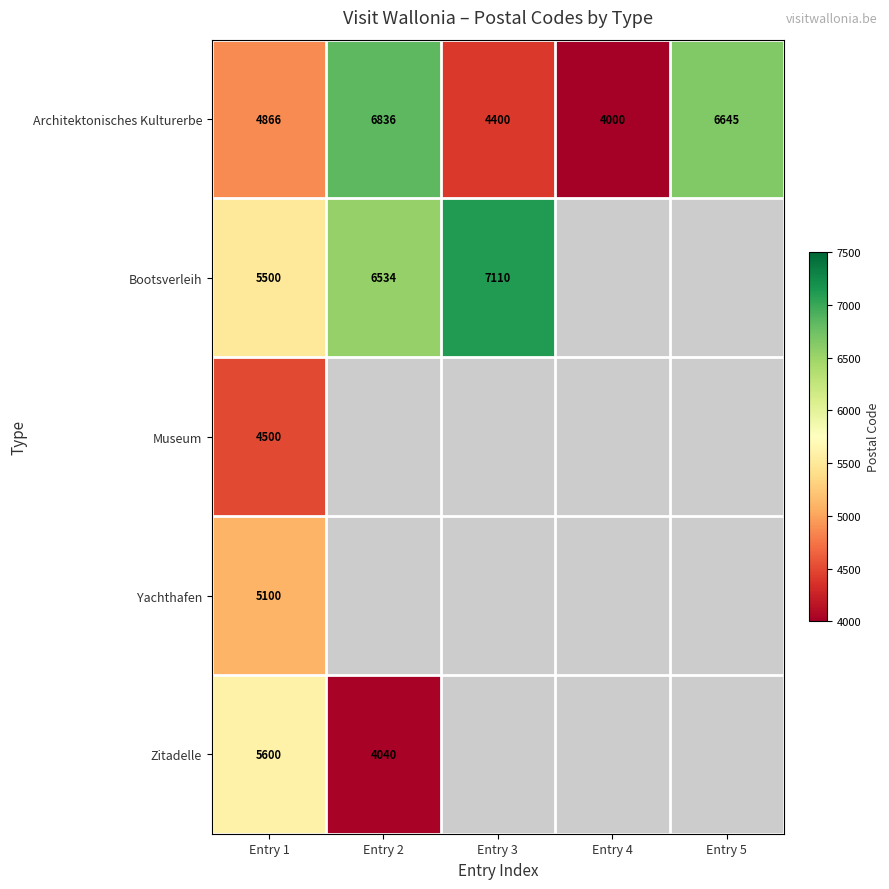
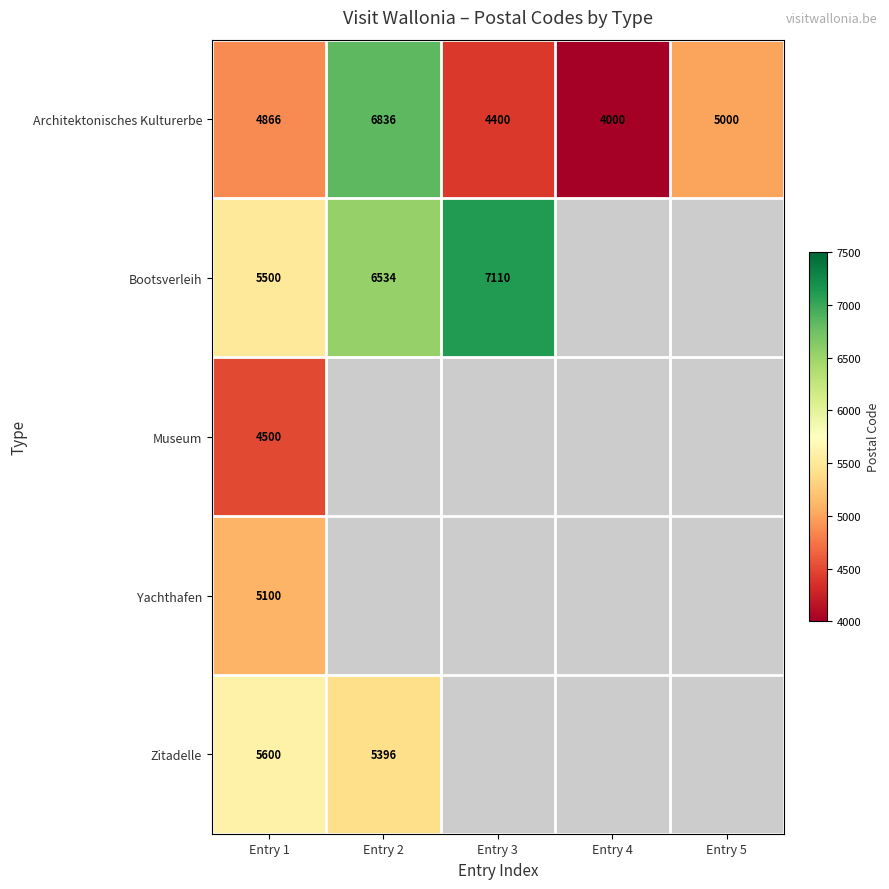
  {
    "Architektonisches Kulturerbe": {
      "Entry 1": 4866,
      "Entry 2": 6836,
      "Entry 3": 4400,
      "Entry 4": 4000,
-     "Entry 5": 6645
+     "Entry 5": 5000
    },
    "Bootsverleih": {
      "Entry 1": 5500,
      "Entry 2": 6534,
      "Entry 3": 7110
    },
    "Museum": {
      "Entry 1": 4500
    },
    "Yachthafen": {
      "Entry 1": 5100
    },
    "Zitadelle": {
      "Entry 1": 5600,
-     "Entry 2": 4040
+     "Entry 2": 5396
    }
  }
